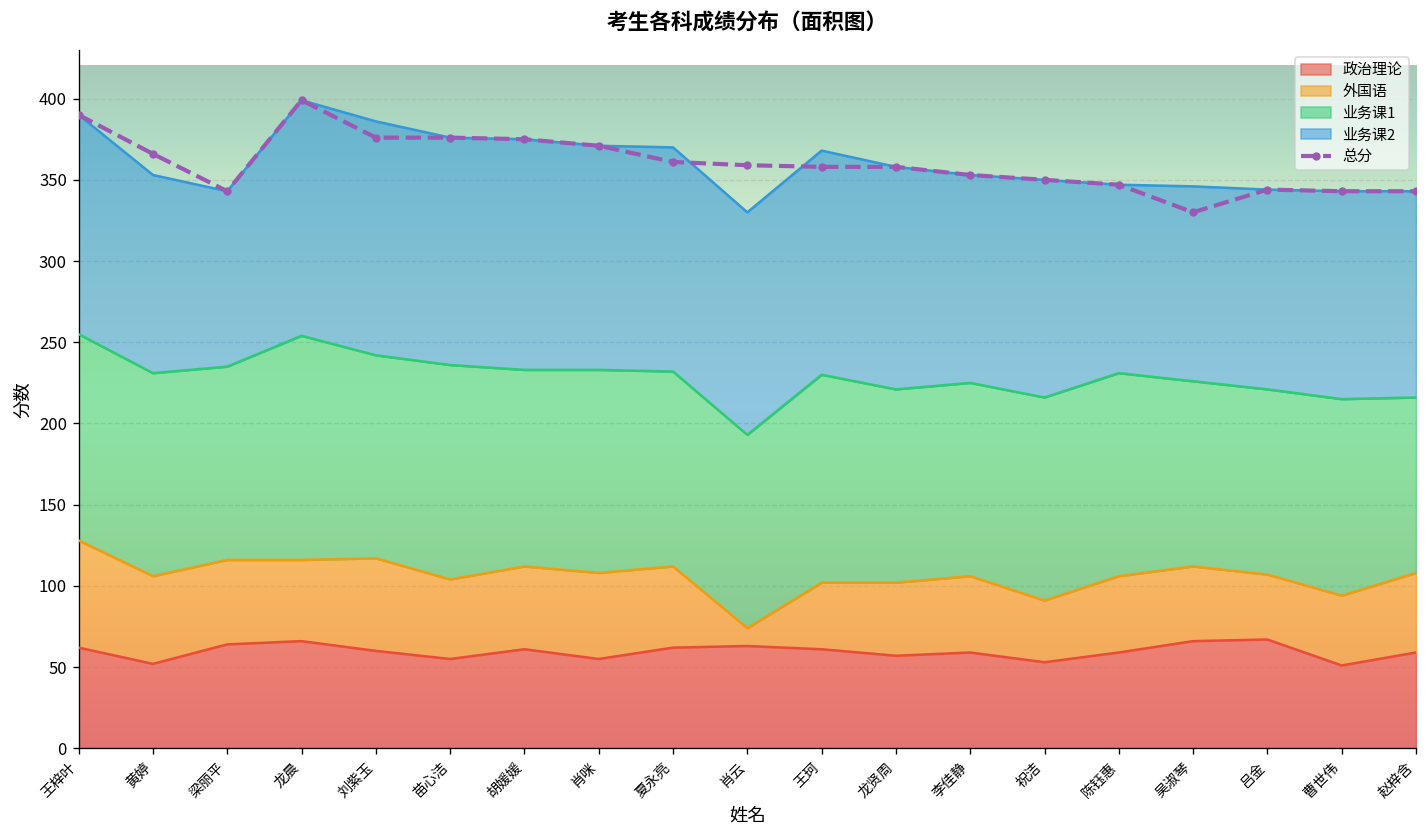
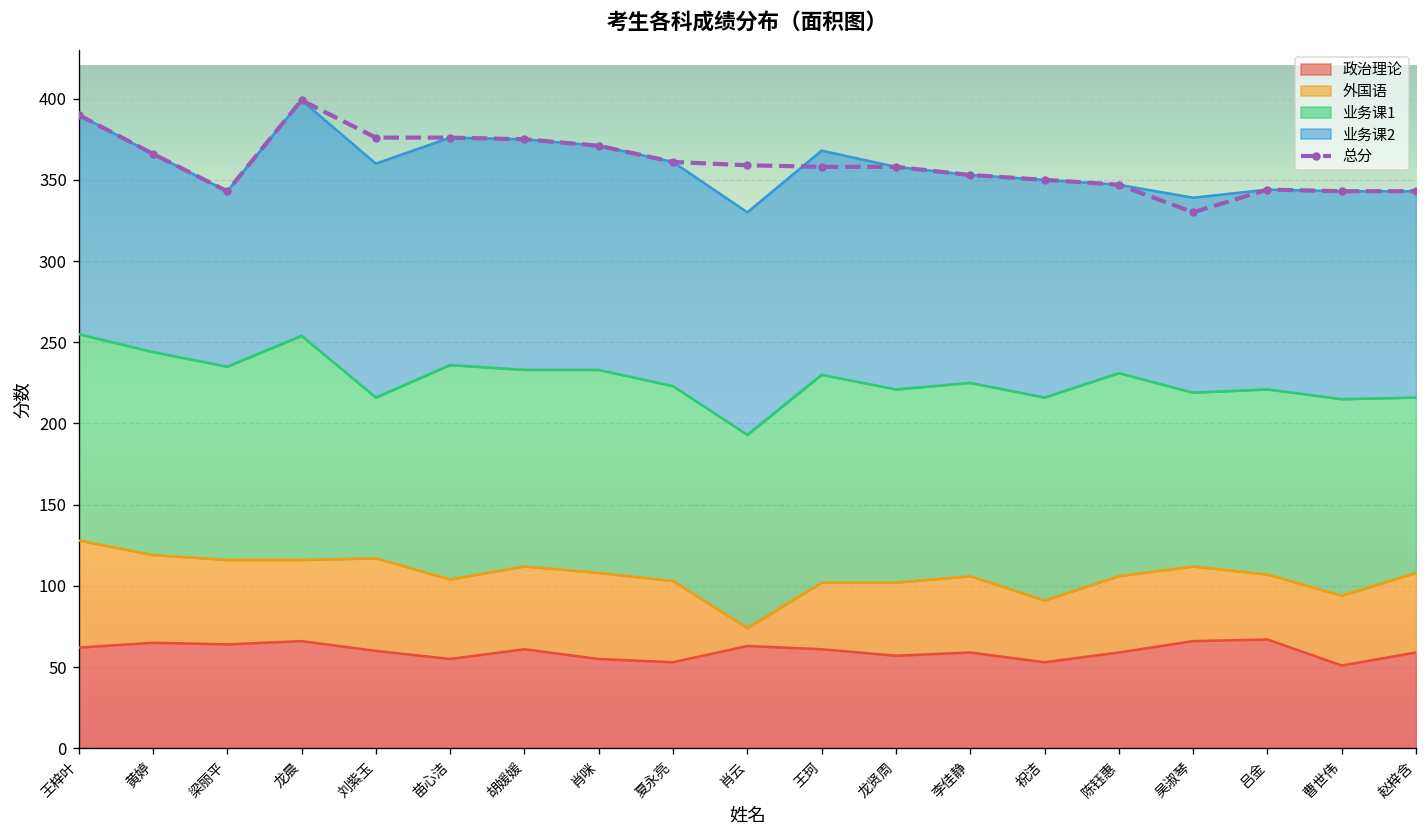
  {
    "政治理论": {
      "王梓叶": 62,
-     "黄婷": 52,
+     "黄婷": 65,
      "梁丽平": 64,
      "龙晨": 66,
      "刘紫玉": 60,
      "苗心洁": 55,
      "胡媛媛": 61,
      "肖咪": 55,
-     "夏永亮": 62,
+     "夏永亮": 53,
      "肖云": 63,
      "王珂": 61,
      "龙贤周": 57,
      "李佳静": 59,
      "祝洁": 53,
      "陈钰惠": 59,
      "吴淑琴": 66,
      "吕金": 67,
      "曹世伟": 51,
      "赵梓含": 59
    },
    "外国语": {
      "王梓叶": 66,
      "黄婷": 54,
      "梁丽平": 52,
      "龙晨": 50,
      "刘紫玉": 57,
      "苗心洁": 49,
      "胡媛媛": 51,
      "肖咪": 53,
      "夏永亮": 50,
      "肖云": 11,
      "王珂": 41,
      "龙贤周": 45,
      "李佳静": 47,
      "祝洁": 38,
      "陈钰惠": 47,
      "吴淑琴": 46,
      "吕金": 40,
      "曹世伟": 43,
      "赵梓含": 49
    },
    "业务课1": {
      "王梓叶": 127,
      "黄婷": 125,
      "梁丽平": 119,
      "龙晨": 138,
-     "刘紫玉": 125,
+     "刘紫玉": 99,
      "苗心洁": 132,
      "胡媛媛": 121,
      "肖咪": 125,
      "夏永亮": 120,
      "肖云": 119,
      "王珂": 128,
      "龙贤周": 119,
      "李佳静": 119,
      "祝洁": 125,
      "陈钰惠": 125,
-     "吴淑琴": 114,
+     "吴淑琴": 107,
      "吕金": 114,
      "曹世伟": 121,
      "赵梓含": 108
    },
    "业务课2": {
      "刘紫玉": 144,
      "肖云": 137,
      "王珂": 138,
      "吴淑琴": 120
    },
    "总分": {
      "刘紫玉": 376,
      "肖云": 359,
      "王珂": 358,
      "吴淑琴": 330
    }
  }
